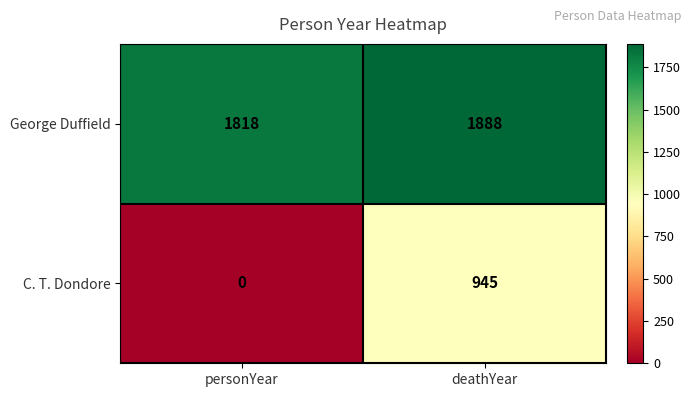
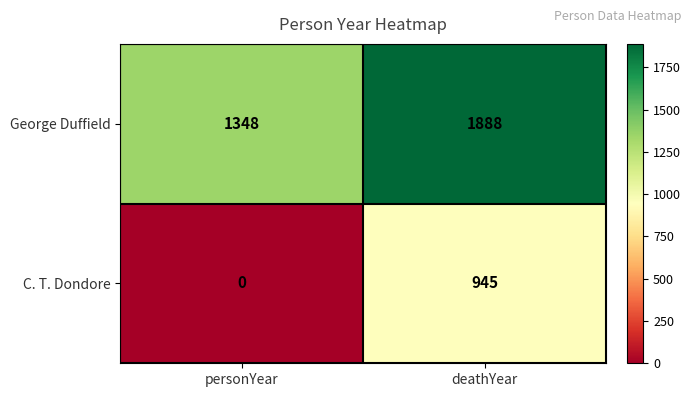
  {
    "George Duffield": {
-     "personYear": 1818,
+     "personYear": 1348,
      "deathYear": 1888
    },
    "C. T. Dondore": {
      "personYear": 0,
      "deathYear": 945
    }
  }
